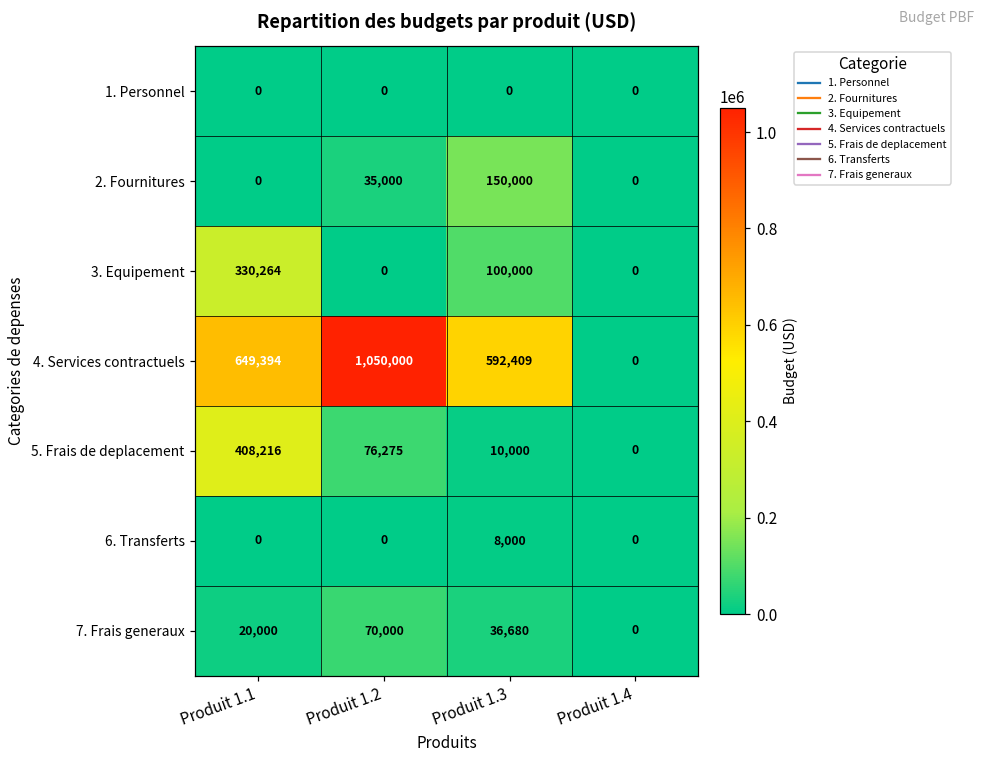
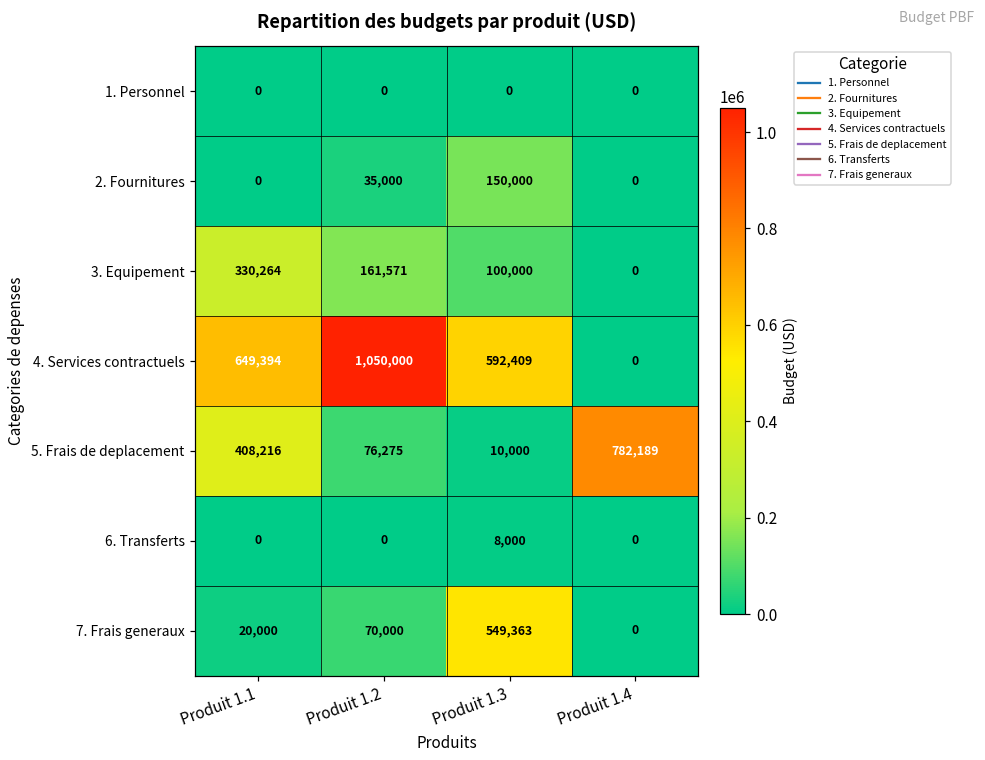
  {
    "1. Personnel": {
      "Produit 1.1": "0",
      "Produit 1.2": "0",
      "Produit 1.3": "0",
      "Produit 1.4": "0"
    },
    "2. Fournitures": {
      "Produit 1.1": "0",
      "Produit 1.2": "35,000",
      "Produit 1.3": "150,000",
      "Produit 1.4": "0"
    },
    "3. Equipement": {
      "Produit 1.1": "330,264",
-     "Produit 1.2": "0",
+     "Produit 1.2": "161,571",
      "Produit 1.3": "100,000",
      "Produit 1.4": "0"
    },
    "4. Services contractuels": {
      "Produit 1.1": "649,394",
      "Produit 1.2": "1,050,000",
      "Produit 1.3": "592,409",
      "Produit 1.4": "0"
    },
    "5. Frais de deplacement": {
      "Produit 1.1": "408,216",
      "Produit 1.2": "76,275",
      "Produit 1.3": "10,000",
-     "Produit 1.4": "0"
+     "Produit 1.4": "782,189"
    },
    "6. Transferts": {
      "Produit 1.1": "0",
      "Produit 1.2": "0",
      "Produit 1.3": "8,000",
      "Produit 1.4": "0"
    },
    "7. Frais generaux": {
      "Produit 1.1": "20,000",
      "Produit 1.2": "70,000",
-     "Produit 1.3": "36,680",
+     "Produit 1.3": "549,363",
      "Produit 1.4": "0"
    }
  }
